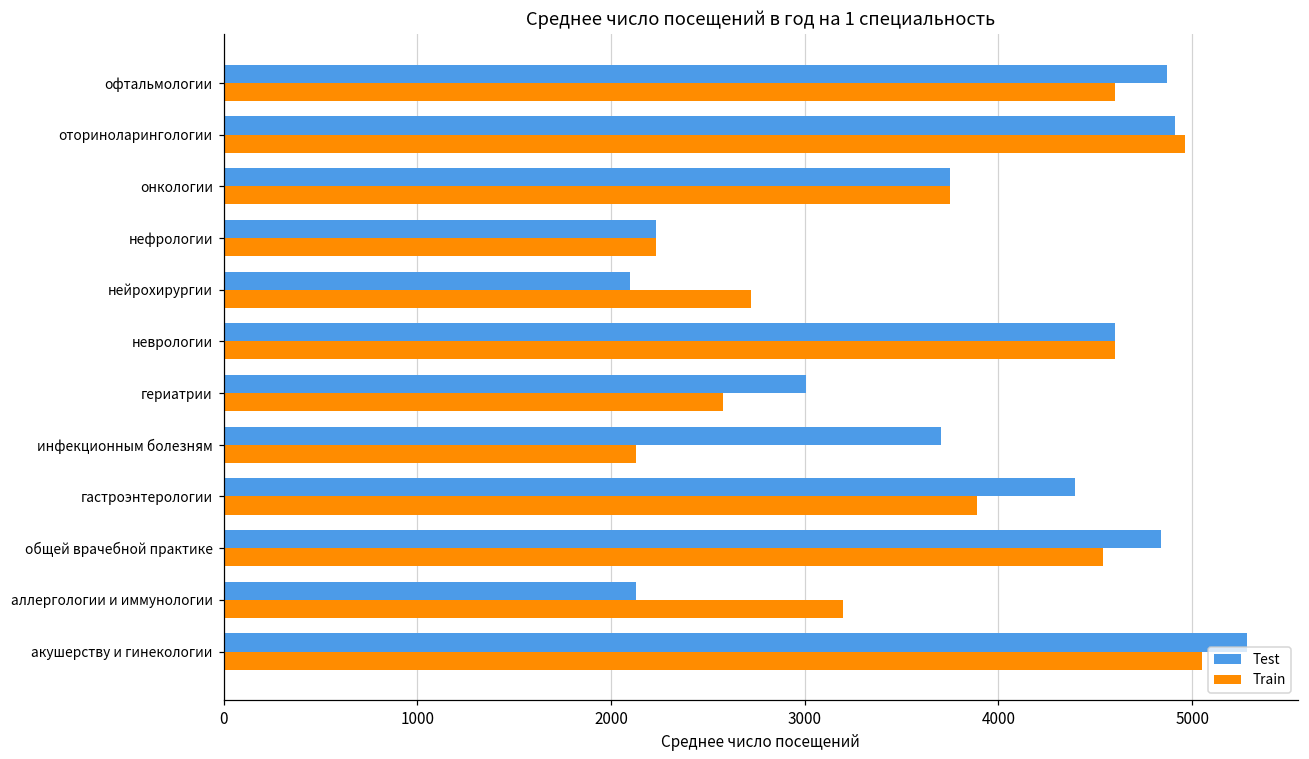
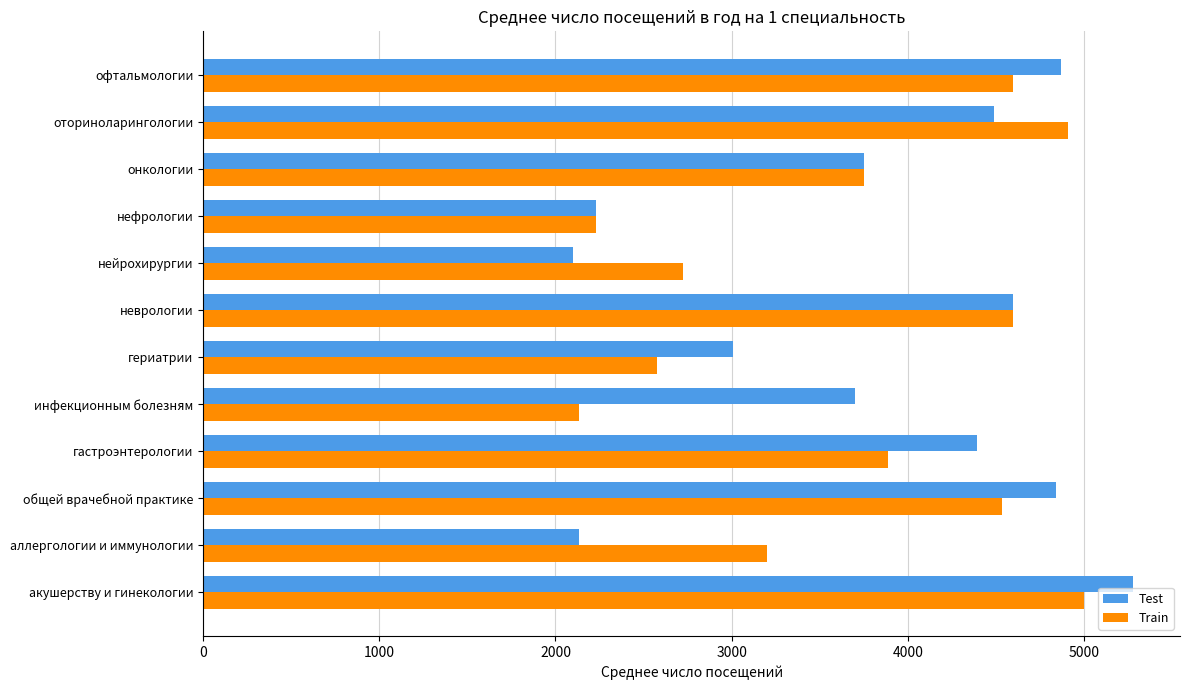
  {
    "Test": {
      "офтальмологии": 4870,
-     "оториноларингологии": 4910,
+     "оториноларингологии": 4490,
      "онкологии": 3750,
      "нефрологии": 2230,
      "нейрохирургии": 2100,
      "неврологии": 4600,
      "гериатрии": 3010,
      "инфекционным болезням": 3700,
      "гастроэнтерологии": 4390,
      "общей врачебной практике": 4840,
      "аллергологии и иммунологии": 2130,
      "акушерству и гинекологии": 5280
    },
    "Train": {
      "офтальмологии": 4600,
-     "оториноларингологии": 4960,
+     "оториноларингологии": 4910,
      "онкологии": 3750,
      "нефрологии": 2230,
      "нейрохирургии": 2730,
      "неврологии": 4600,
      "гериатрии": 2580,
      "инфекционным болезням": 2130,
      "гастроэнтерологии": 3890,
      "общей врачебной практике": 4540,
      "аллергологии и иммунологии": 3200,
-     "акушерству и гинекологии": 5050
+     "акушерству и гинекологии": 5000
    }
  }
